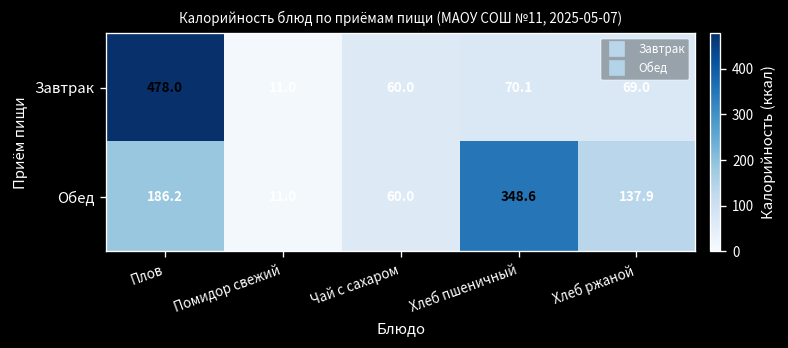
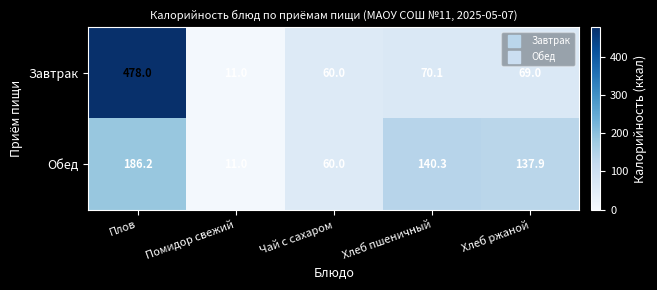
  {
    "Завтрак": {
      "Плов": 478.0
    },
    "Обед": {
      "Плов": 186.2,
-     "Хлеб пшеничный": 348.6,
+     "Хлеб пшеничный": 140.3,
      "Хлеб ржаной": 137.9
    }
  }
